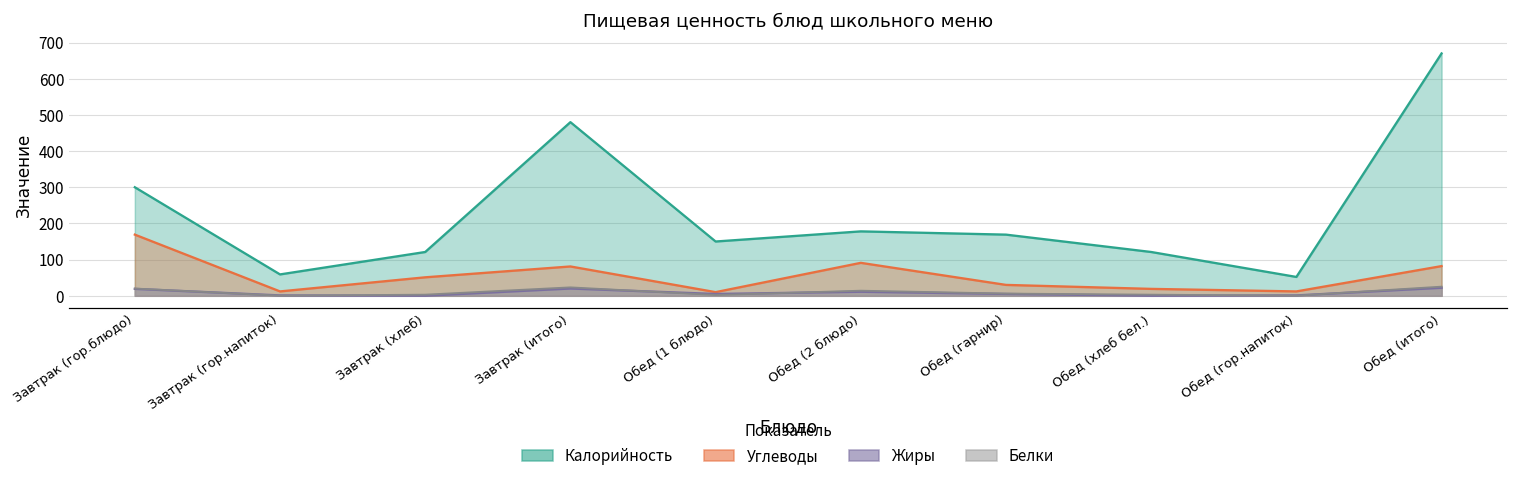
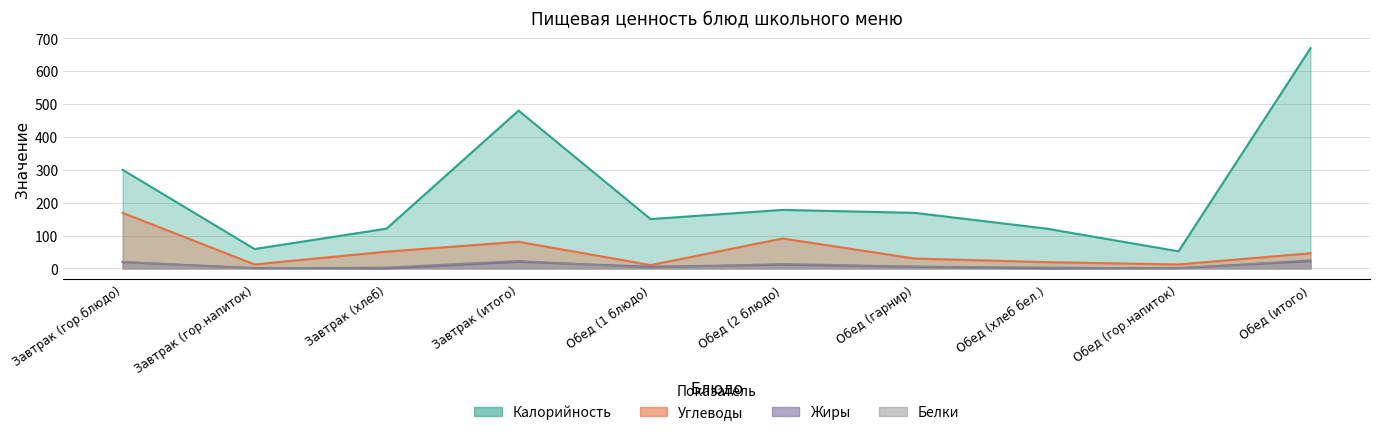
  {
    "Углеводы": {
      "Завтрак (гор.блюдо)": 170,
      "Завтрак (гор.напиток)": 10,
      "Завтрак (хлеб)": 50,
      "Завтрак (итого)": 80,
      "Обед (2 блюдо)": 90,
      "Обед (гарнир)": 30,
      "Обед (хлеб бел.)": 20,
      "Обед (гор.напиток)": 10,
-     "Обед (итого)": 80
+     "Обед (итого)": 50
    }
  }
